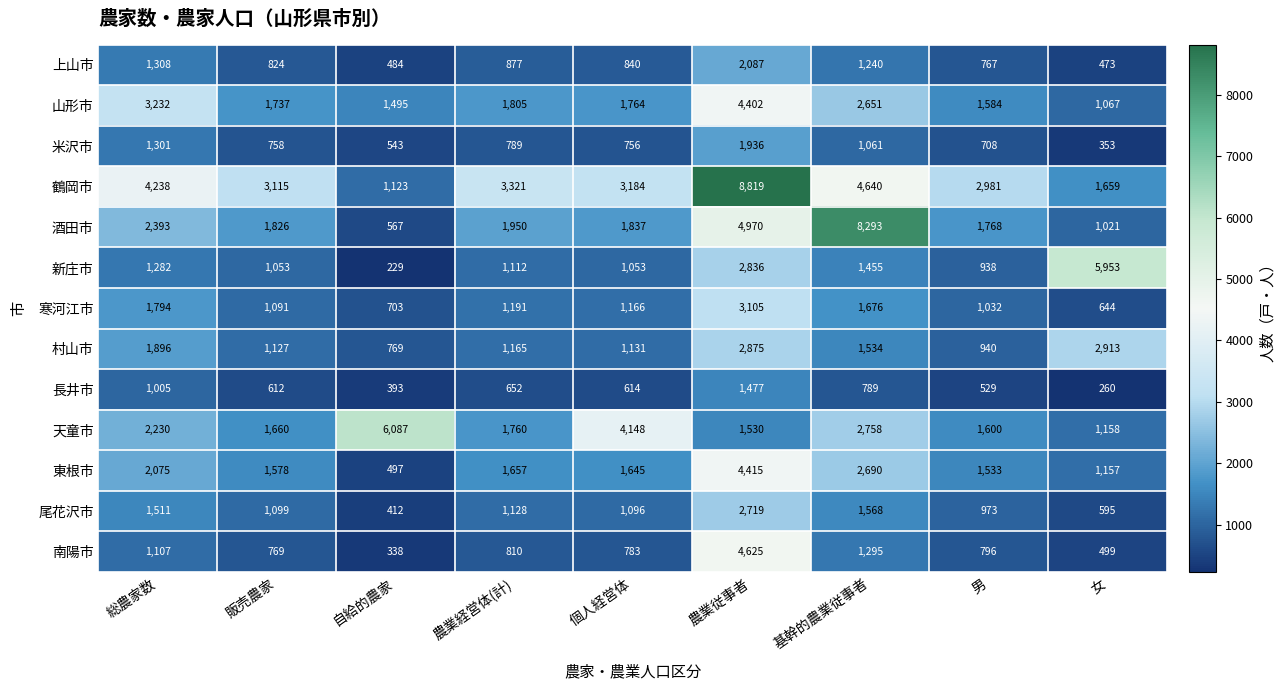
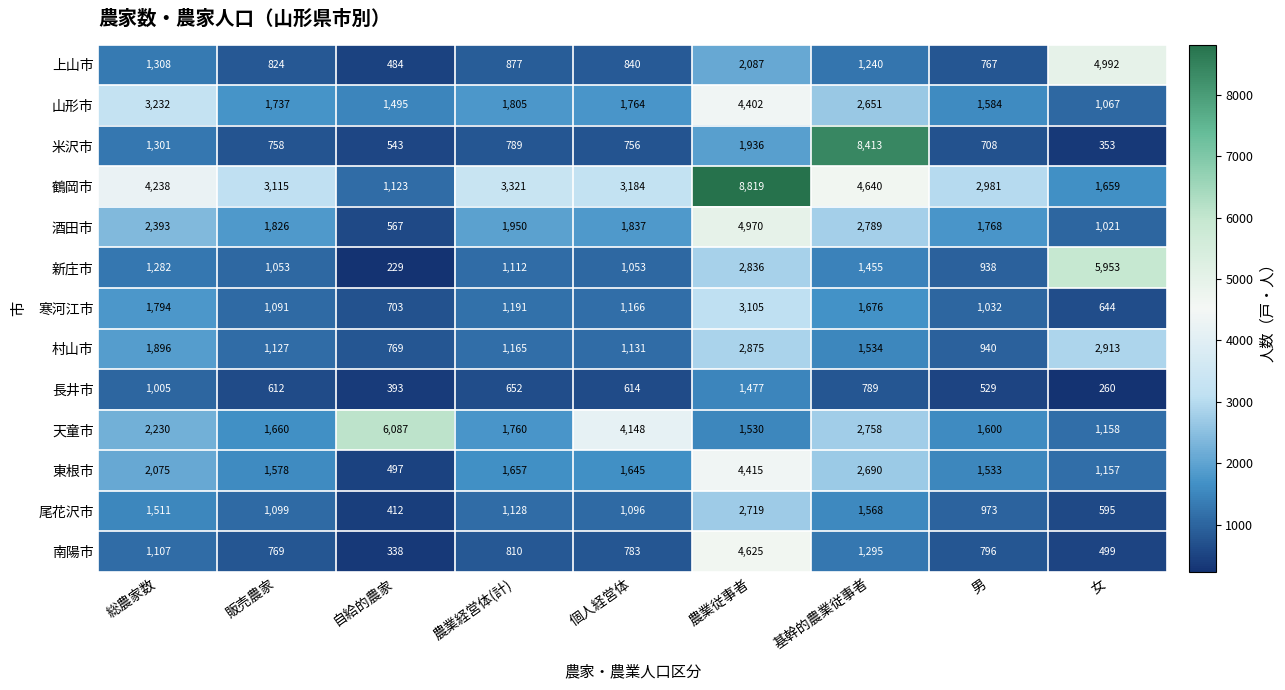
  {
    "上山市": {
      "総農家数": "1,308",
      "販売農家": "824",
      "自給的農家": "484",
      "農業経営体(計)": "877",
      "個人経営体": "840",
      "農業従事者": "2,087",
      "基幹的農業従事者": "1,240",
      "男": "767",
-     "女": "473"
+     "女": "4,992"
    },
    "山形市": {
      "総農家数": "3,232",
      "販売農家": "1,737",
      "自給的農家": "1,495",
      "農業経営体(計)": "1,805",
      "個人経営体": "1,764",
      "農業従事者": "4,402",
      "基幹的農業従事者": "2,651",
      "男": "1,584",
      "女": "1,067"
    },
    "米沢市": {
      "総農家数": "1,301",
      "販売農家": "758",
      "自給的農家": "543",
      "農業経営体(計)": "789",
      "個人経営体": "756",
      "農業従事者": "1,936",
-     "基幹的農業従事者": "1,061",
+     "基幹的農業従事者": "8,413",
      "男": "708",
      "女": "353"
    },
    "鶴岡市": {
      "総農家数": "4,238",
      "販売農家": "3,115",
      "自給的農家": "1,123",
      "農業経営体(計)": "3,321",
      "個人経営体": "3,184",
      "農業従事者": "8,819",
      "基幹的農業従事者": "4,640",
      "男": "2,981",
      "女": "1,659"
    },
    "酒田市": {
      "総農家数": "2,393",
      "販売農家": "1,826",
      "自給的農家": "567",
      "農業経営体(計)": "1,950",
      "個人経営体": "1,837",
      "農業従事者": "4,970",
-     "基幹的農業従事者": "8,293",
+     "基幹的農業従事者": "2,789",
      "男": "1,768",
      "女": "1,021"
    },
    "新庄市": {
      "総農家数": "1,282",
      "販売農家": "1,053",
      "自給的農家": "229",
      "農業経営体(計)": "1,112",
      "個人経営体": "1,053",
      "農業従事者": "2,836",
      "基幹的農業従事者": "1,455",
      "男": "938",
      "女": "5,953"
    },
    "寒河江市": {
      "総農家数": "1,794",
      "販売農家": "1,091",
      "自給的農家": "703",
      "農業経営体(計)": "1,191",
      "個人経営体": "1,166",
      "農業従事者": "3,105",
      "基幹的農業従事者": "1,676",
      "男": "1,032",
      "女": "644"
    },
    "村山市": {
      "総農家数": "1,896",
      "販売農家": "1,127",
      "自給的農家": "769",
      "農業経営体(計)": "1,165",
      "個人経営体": "1,131",
      "農業従事者": "2,875",
      "基幹的農業従事者": "1,534",
      "男": "940",
      "女": "2,913"
    },
    "長井市": {
      "総農家数": "1,005",
      "販売農家": "612",
      "自給的農家": "393",
      "農業経営体(計)": "652",
      "個人経営体": "614",
      "農業従事者": "1,477",
      "基幹的農業従事者": "789",
      "男": "529",
      "女": "260"
    },
    "天童市": {
      "総農家数": "2,230",
      "販売農家": "1,660",
      "自給的農家": "6,087",
      "農業経営体(計)": "1,760",
      "個人経営体": "4,148",
      "農業従事者": "1,530",
      "基幹的農業従事者": "2,758",
      "男": "1,600",
      "女": "1,158"
    },
    "東根市": {
      "総農家数": "2,075",
      "販売農家": "1,578",
      "自給的農家": "497",
      "農業経営体(計)": "1,657",
      "個人経営体": "1,645",
      "農業従事者": "4,415",
      "基幹的農業従事者": "2,690",
      "男": "1,533",
      "女": "1,157"
    },
    "尾花沢市": {
      "総農家数": "1,511",
      "販売農家": "1,099",
      "自給的農家": "412",
      "農業経営体(計)": "1,128",
      "個人経営体": "1,096",
      "農業従事者": "2,719",
      "基幹的農業従事者": "1,568",
      "男": "973",
      "女": "595"
    },
    "南陽市": {
      "総農家数": "1,107",
      "販売農家": "769",
      "自給的農家": "338",
      "農業経営体(計)": "810",
      "個人経営体": "783",
      "農業従事者": "4,625",
      "基幹的農業従事者": "1,295",
      "男": "796",
      "女": "499"
    }
  }
